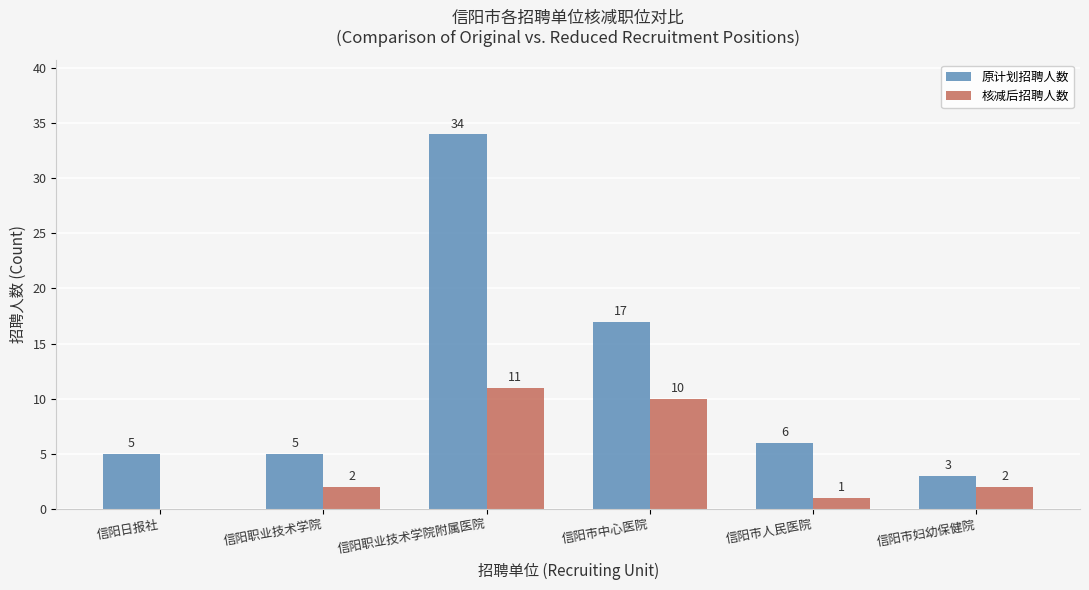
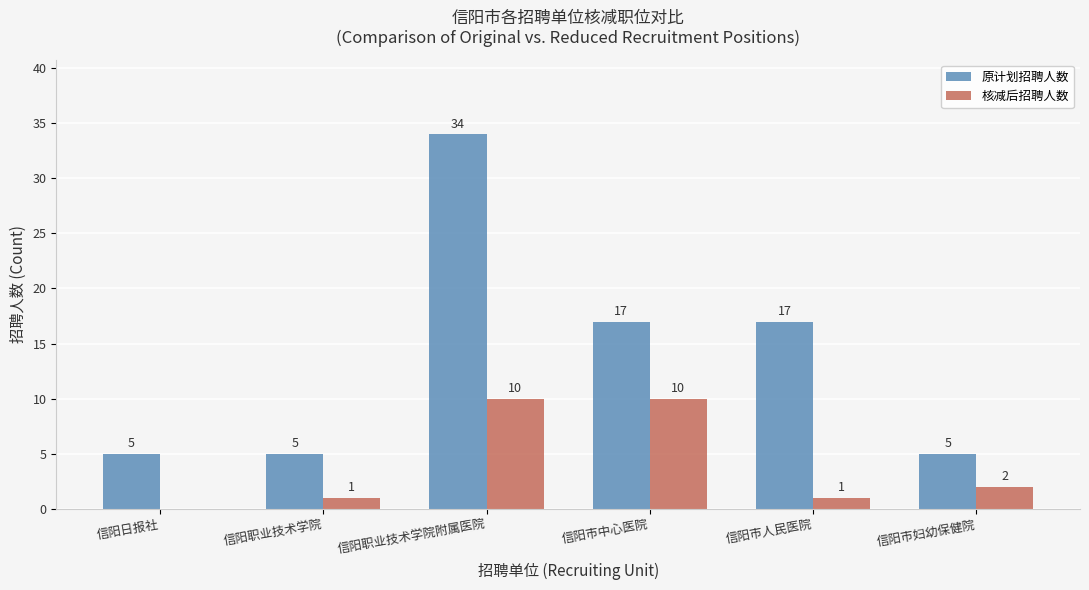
  {
    "原计划招聘人数": {
      "信阳日报社": 5,
      "信阳职业技术学院": 5,
      "信阳职业技术学院附属医院": 34,
      "信阳市中心医院": 17,
-     "信阳市人民医院": 6,
-     "信阳市妇幼保健院": 3
+     "信阳市人民医院": 17,
+     "信阳市妇幼保健院": 5
    },
    "核减后招聘人数": {
-     "信阳职业技术学院": 2,
-     "信阳职业技术学院附属医院": 11,
+     "信阳职业技术学院": 1,
+     "信阳职业技术学院附属医院": 10,
      "信阳市中心医院": 10,
      "信阳市人民医院": 1,
      "信阳市妇幼保健院": 2
    }
  }
